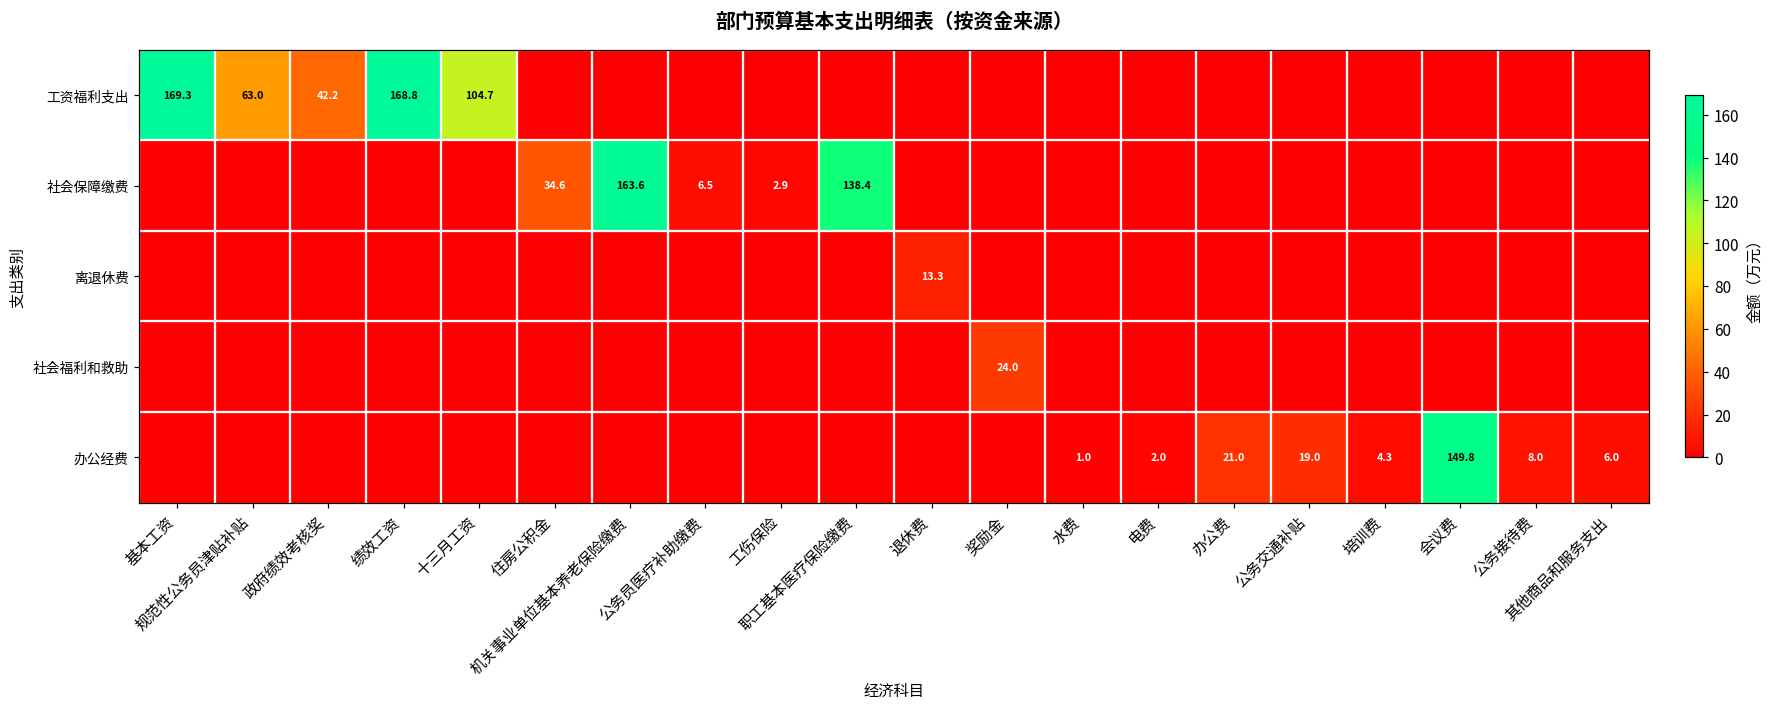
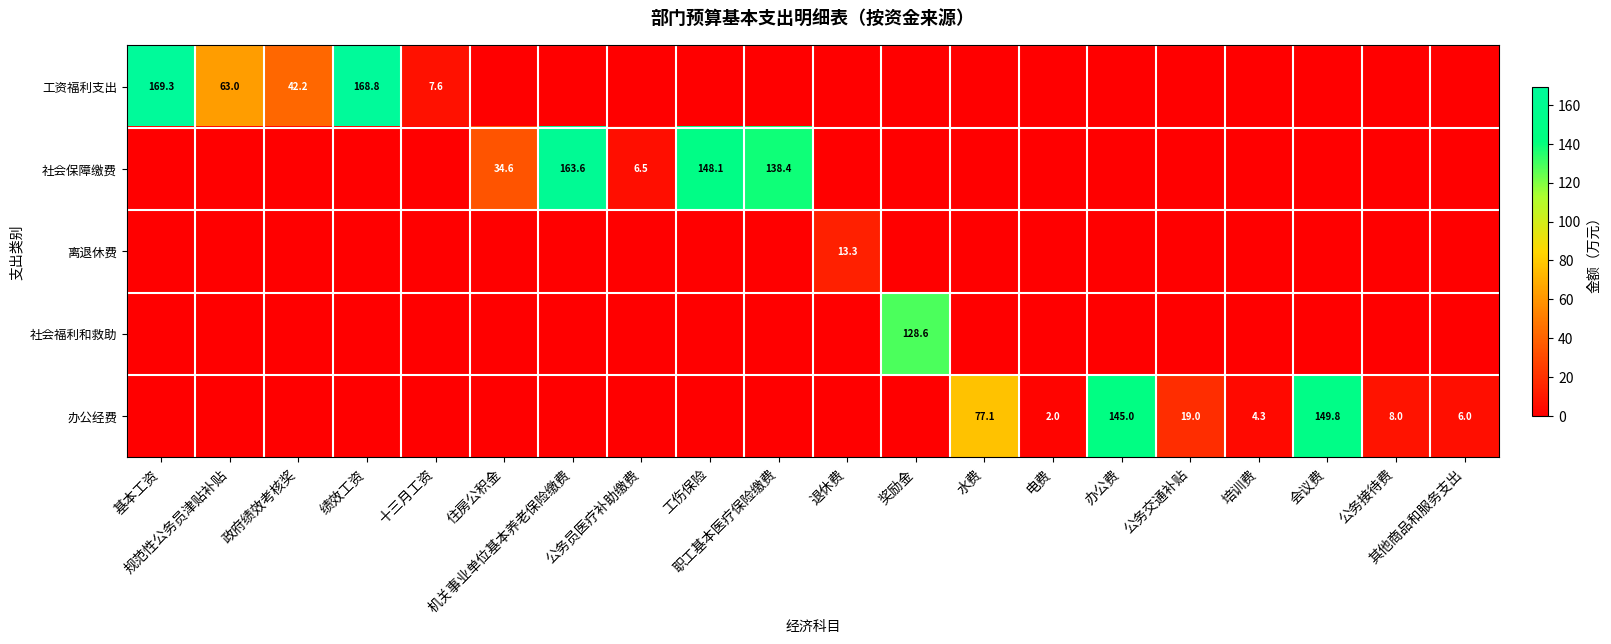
  {
    "工资福利支出": {
      "基本工资": 169.3,
      "规范性公务员津贴补贴": 63.0,
      "政府绩效考核奖": 42.2,
      "绩效工资": 168.8,
-     "十三月工资": 104.7
+     "十三月工资": 7.6
    },
    "社会保障缴费": {
      "住房公积金": 34.6,
      "机关事业单位基本养老保险缴费": 163.6,
      "公务员医疗补助缴费": 6.5,
-     "工伤保险": 2.9,
+     "工伤保险": 148.1,
      "职工基本医疗保险缴费": 138.4
    },
    "离退休费": {
      "退休费": 13.3
    },
    "社会福利和救助": {
-     "奖励金": 24.0
+     "奖励金": 128.6
    },
    "办公经费": {
-     "水费": 1.0,
+     "水费": 77.1,
      "电费": 2.0,
-     "办公费": 21.0,
+     "办公费": 145.0,
      "公务交通补贴": 19.0,
      "培训费": 4.3,
      "会议费": 149.8,
      "公务接待费": 8.0,
      "其他商品和服务支出": 6.0
    }
  }
